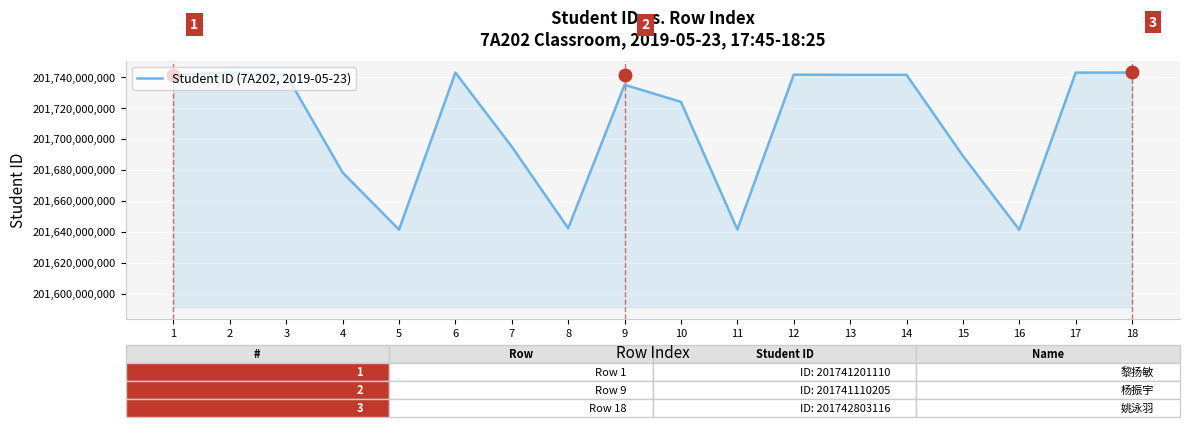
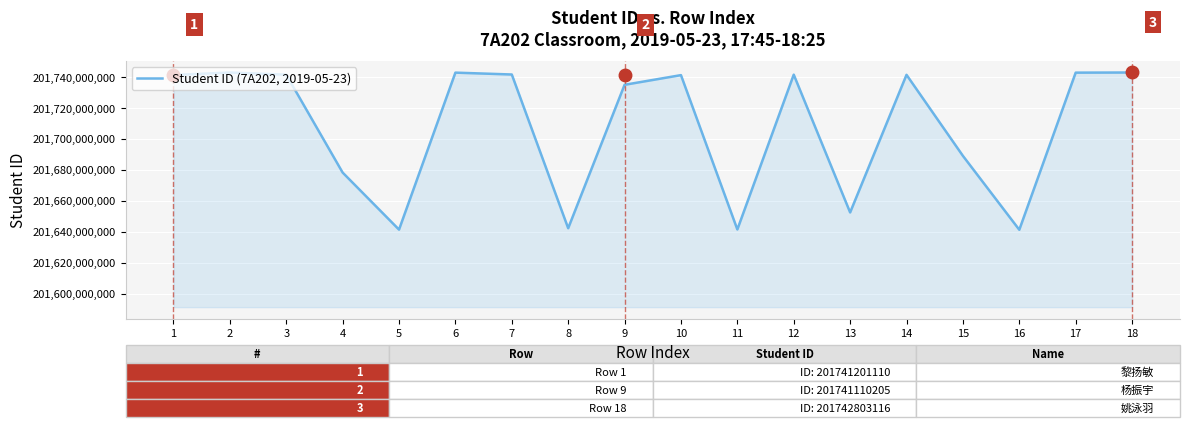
  {
    "Student ID (7A202, 2019-05-23)": {
      "4": "201,678,000,000",
      "5": "201,641,000,000",
      "6": "201,743,000,000",
-     "7": "201,695,000,000",
+     "7": "201,742,000,000",
      "8": "201,642,000,000",
      "9": "201,735,000,000",
-     "10": "201,724,000,000",
+     "10": "201,741,000,000",
      "11": "201,641,000,000",
      "12": "201,741,000,000",
-     "13": "201,741,000,000",
+     "13": "201,652,000,000",
      "14": "201,741,000,000",
      "15": "201,689,000,000",
      "16": "201,641,000,000",
      "17": "201,743,000,000"
    }
  }
